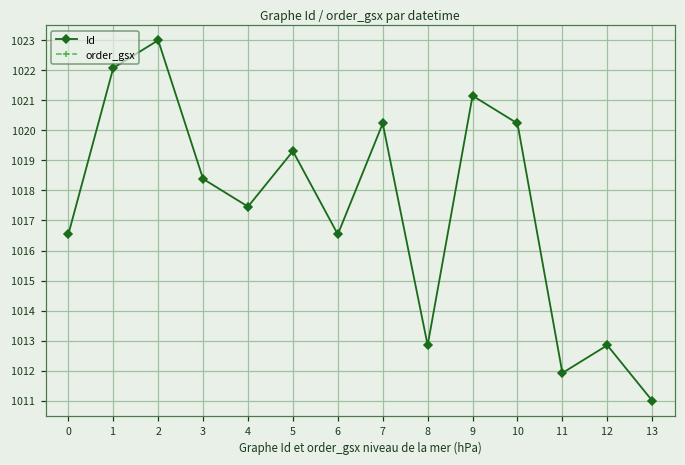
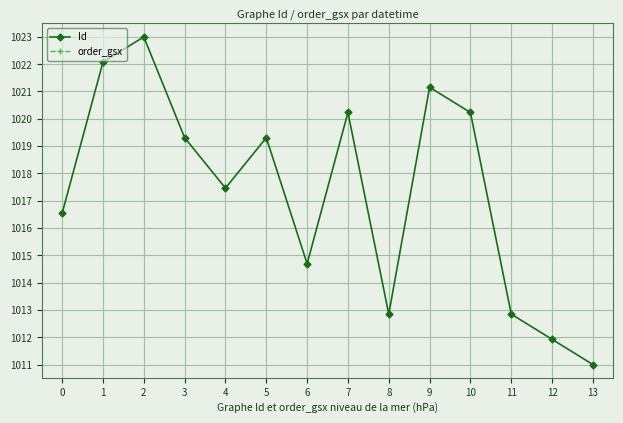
  {
    "Id": {
      "0": 1016.5,
      "1": 1022.1,
      "2": 1023.0,
-     "3": 1018.4,
+     "3": 1019.3,
      "4": 1017.5,
      "5": 1019.3,
-     "6": 1016.5,
+     "6": 1014.7,
      "7": 1020.2,
      "8": 1012.8,
      "9": 1021.2,
      "10": 1020.2,
-     "11": 1011.9,
-     "12": 1012.8,
+     "11": 1012.8,
+     "12": 1011.9,
      "13": 1011.0
    }
  }
